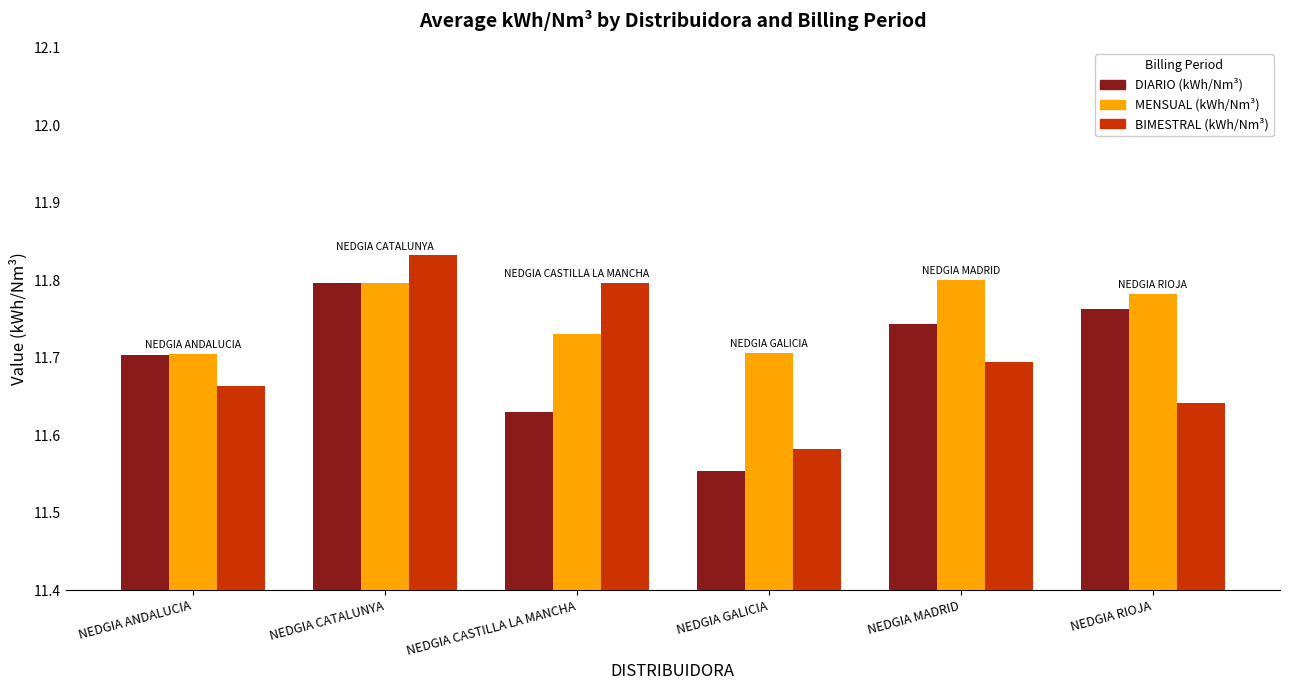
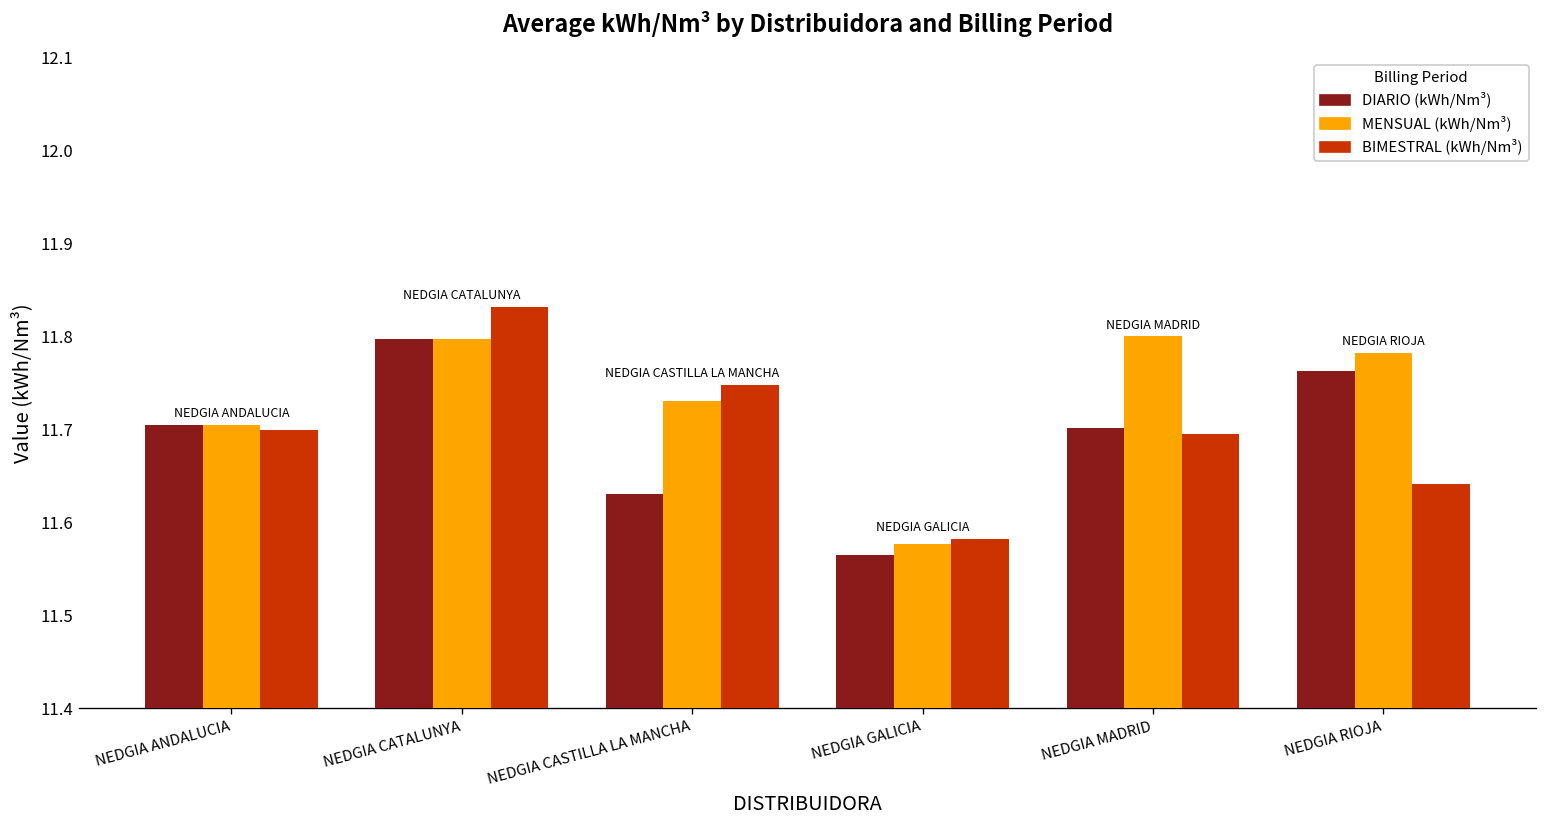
  {
    "DIARIO (kWh/Nm³)": {
      "NEDGIA ANDALUCIA": 11.70,
      "NEDGIA CATALUNYA": 11.80,
      "NEDGIA CASTILLA LA MANCHA": 11.63,
-     "NEDGIA GALICIA": 11.55,
-     "NEDGIA MADRID": 11.74,
+     "NEDGIA GALICIA": 11.57,
+     "NEDGIA MADRID": 11.70,
      "NEDGIA RIOJA": 11.76
    },
    "MENSUAL (kWh/Nm³)": {
      "NEDGIA ANDALUCIA": 11.71,
      "NEDGIA CATALUNYA": 11.80,
      "NEDGIA CASTILLA LA MANCHA": 11.73,
-     "NEDGIA GALICIA": 11.71,
+     "NEDGIA GALICIA": 11.58,
      "NEDGIA MADRID": 11.80,
      "NEDGIA RIOJA": 11.78
    },
    "BIMESTRAL (kWh/Nm³)": {
-     "NEDGIA ANDALUCIA": 11.66,
+     "NEDGIA ANDALUCIA": 11.70,
      "NEDGIA CATALUNYA": 11.83,
-     "NEDGIA CASTILLA LA MANCHA": 11.80,
+     "NEDGIA CASTILLA LA MANCHA": 11.75,
      "NEDGIA GALICIA": 11.58,
      "NEDGIA MADRID": 11.70,
      "NEDGIA RIOJA": 11.64
    }
  }
